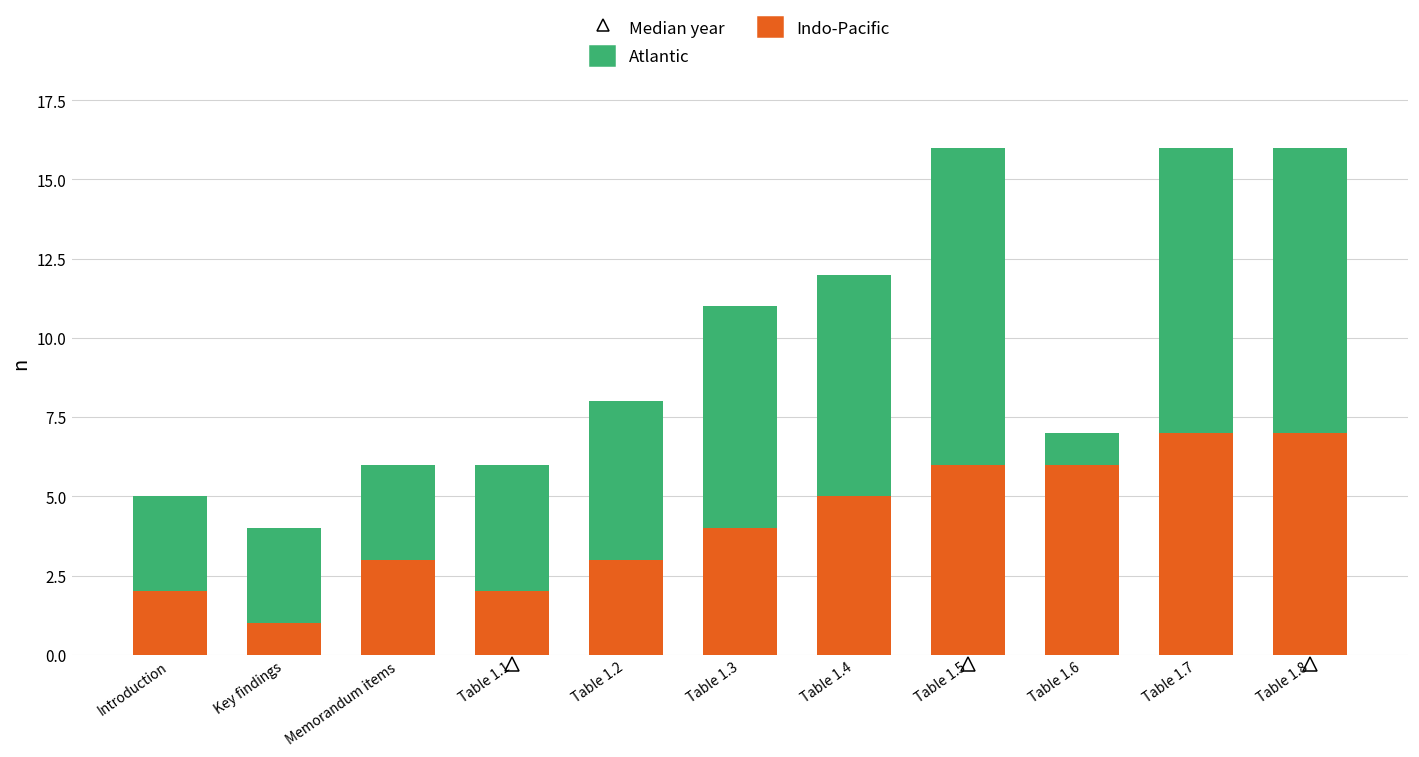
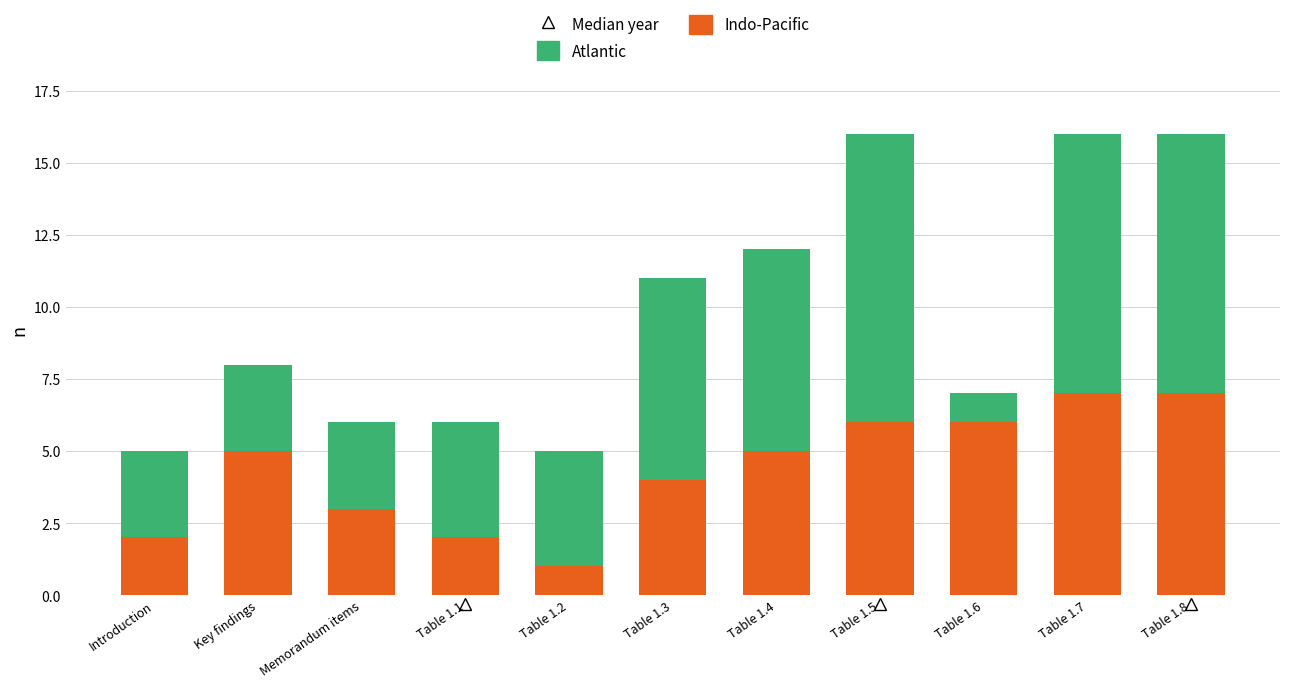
  {
    "Indo-Pacific": {
      "Introduction": 2,
-     "Key findings": 1,
+     "Key findings": 5,
      "Memorandum items": 3,
      "Table 1.1": 2,
-     "Table 1.2": 3,
+     "Table 1.2": 1,
      "Table 1.3": 4,
      "Table 1.4": 5,
      "Table 1.5": 6,
      "Table 1.6": 6,
      "Table 1.7": 7,
      "Table 1.8": 7
    },
    "Atlantic": {
      "Introduction": 3,
      "Key findings": 3,
      "Memorandum items": 3,
      "Table 1.1": 4,
-     "Table 1.2": 5,
+     "Table 1.2": 4,
      "Table 1.3": 7,
      "Table 1.4": 7,
      "Table 1.5": 10,
      "Table 1.6": 1,
      "Table 1.7": 9,
      "Table 1.8": 9
    }
  }
